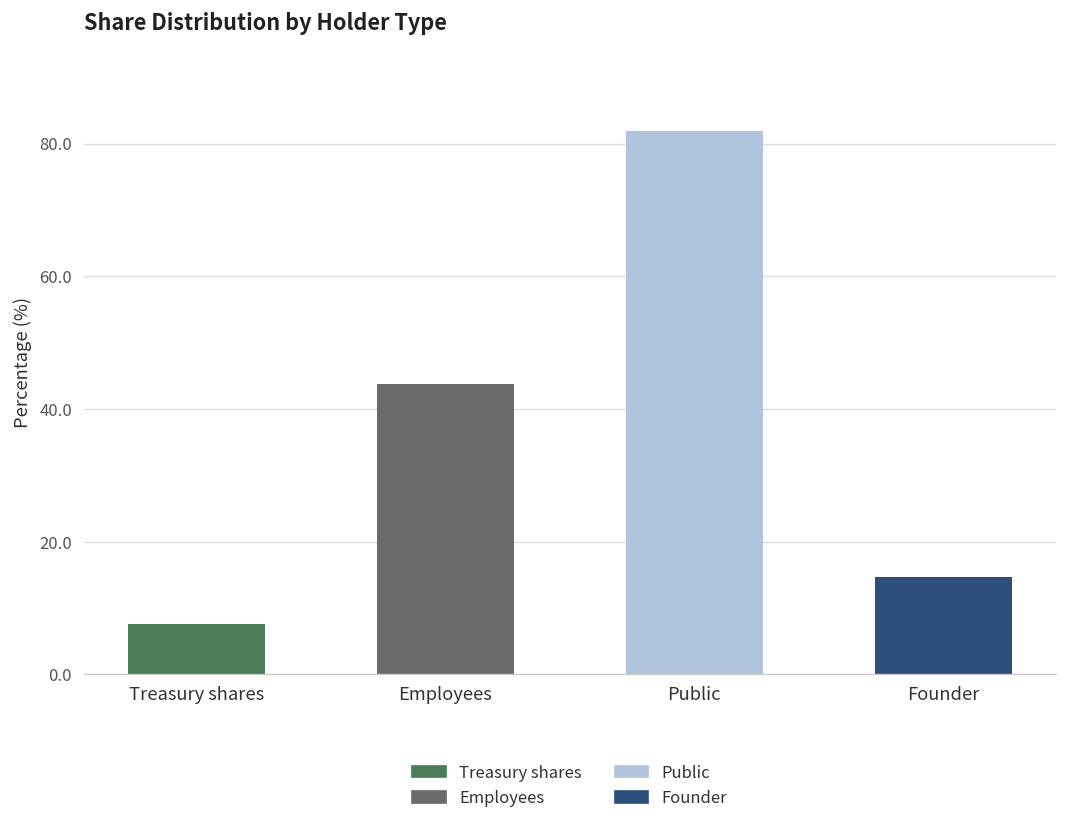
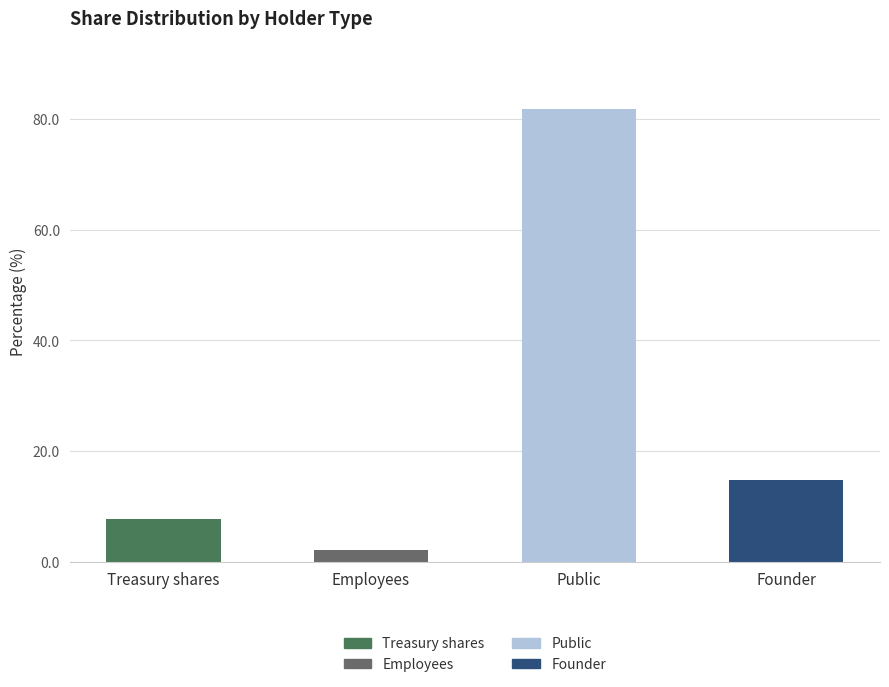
  {
    "Treasury shares": 8,
-   "Employees": 44,
+   "Employees": 2,
    "Public": 82,
    "Founder": 15
  }
